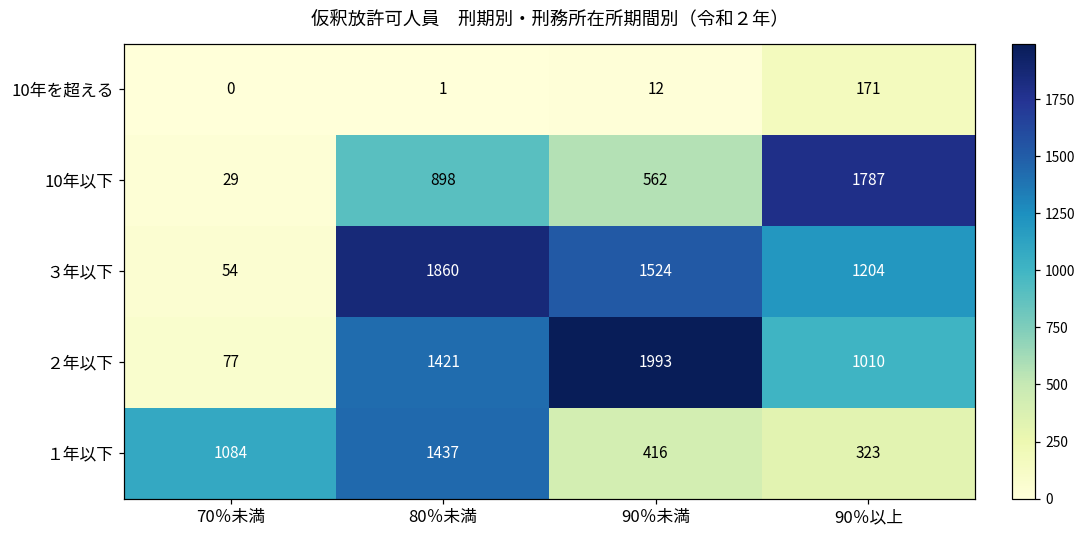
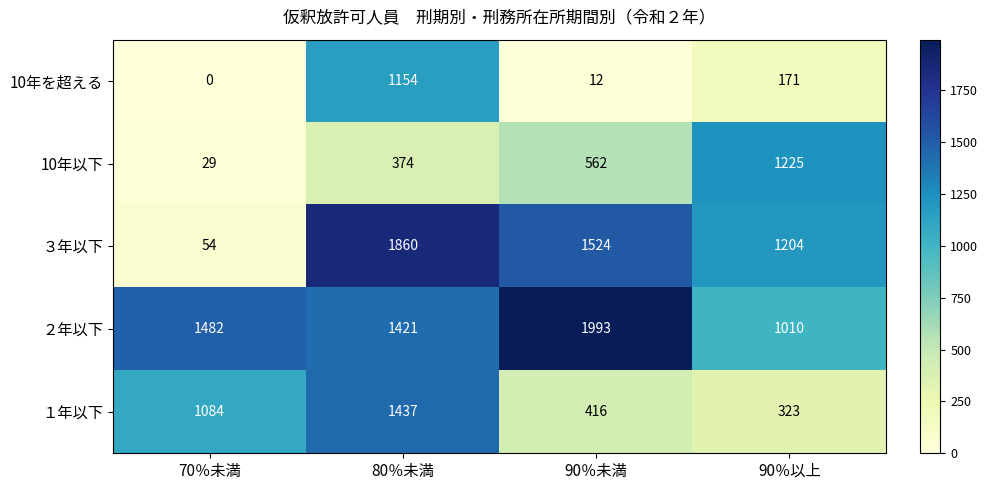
  {
    "10年を超える": {
      "70％未満": 0,
-     "80％未満": 1,
+     "80％未満": 1154,
      "90％未満": 12,
      "90％以上": 171
    },
    "10年以下": {
      "70％未満": 29,
-     "80％未満": 898,
+     "80％未満": 374,
      "90％未満": 562,
-     "90％以上": 1787
+     "90％以上": 1225
    },
    "３年以下": {
      "70％未満": 54,
      "80％未満": 1860,
      "90％未満": 1524,
      "90％以上": 1204
    },
    "２年以下": {
-     "70％未満": 77,
+     "70％未満": 1482,
      "80％未満": 1421,
      "90％未満": 1993,
      "90％以上": 1010
    },
    "１年以下": {
      "70％未満": 1084,
      "80％未満": 1437,
      "90％未満": 416,
      "90％以上": 323
    }
  }
